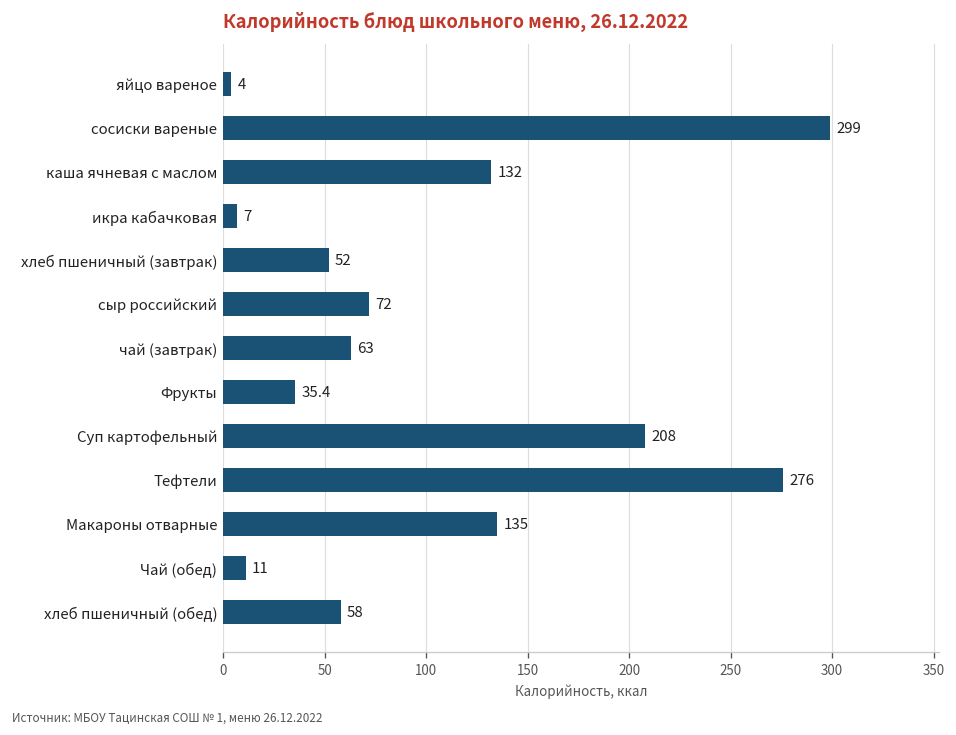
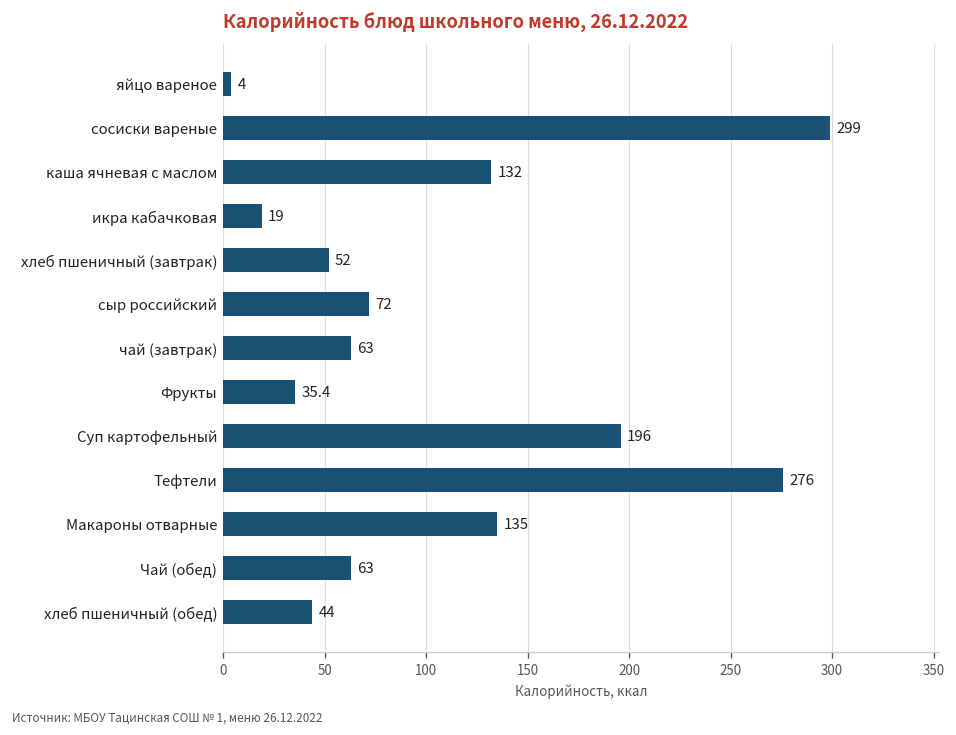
  {
    "яйцо вареное": 4,
    "сосиски вареные": 299,
    "каша ячневая с маслом": 132,
-   "икра кабачковая": 7,
+   "икра кабачковая": 19,
    "хлеб пшеничный (завтрак)": 52,
    "сыр российский": 72,
    "чай (завтрак)": 63,
    "Фрукты": 35.4,
-   "Суп картофельный": 208,
+   "Суп картофельный": 196,
    "Тефтели": 276,
    "Макароны отварные": 135,
-   "Чай (обед)": 11,
-   "хлеб пшеничный (обед)": 58
+   "Чай (обед)": 63,
+   "хлеб пшеничный (обед)": 44
  }
